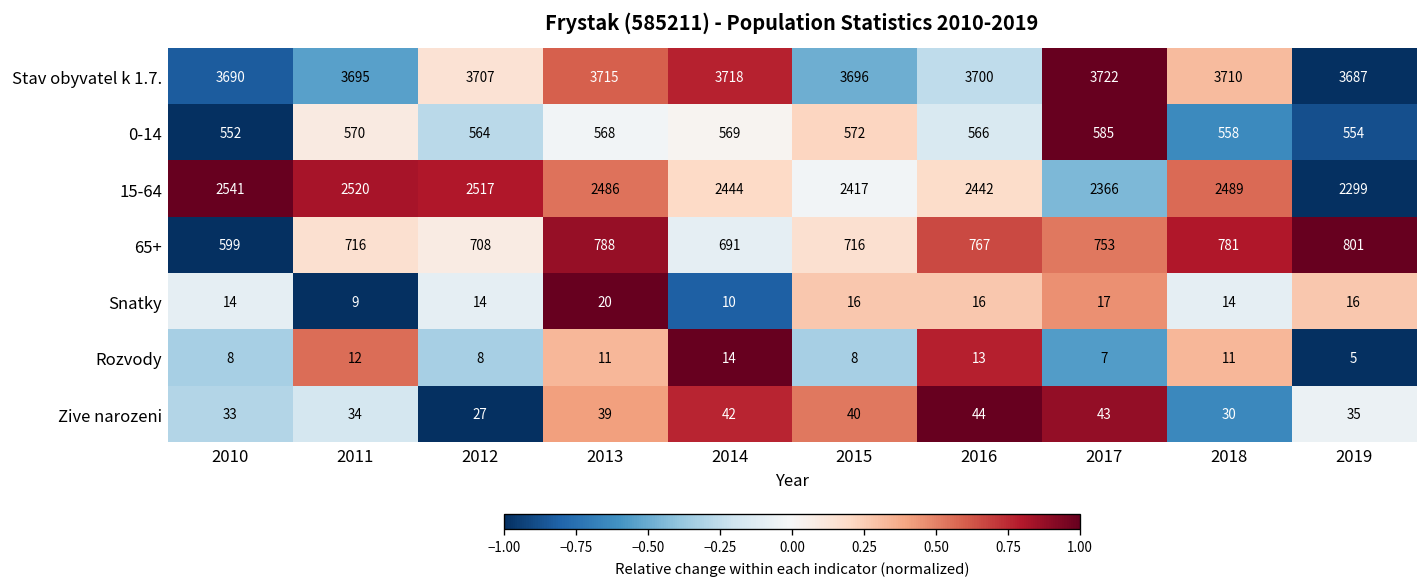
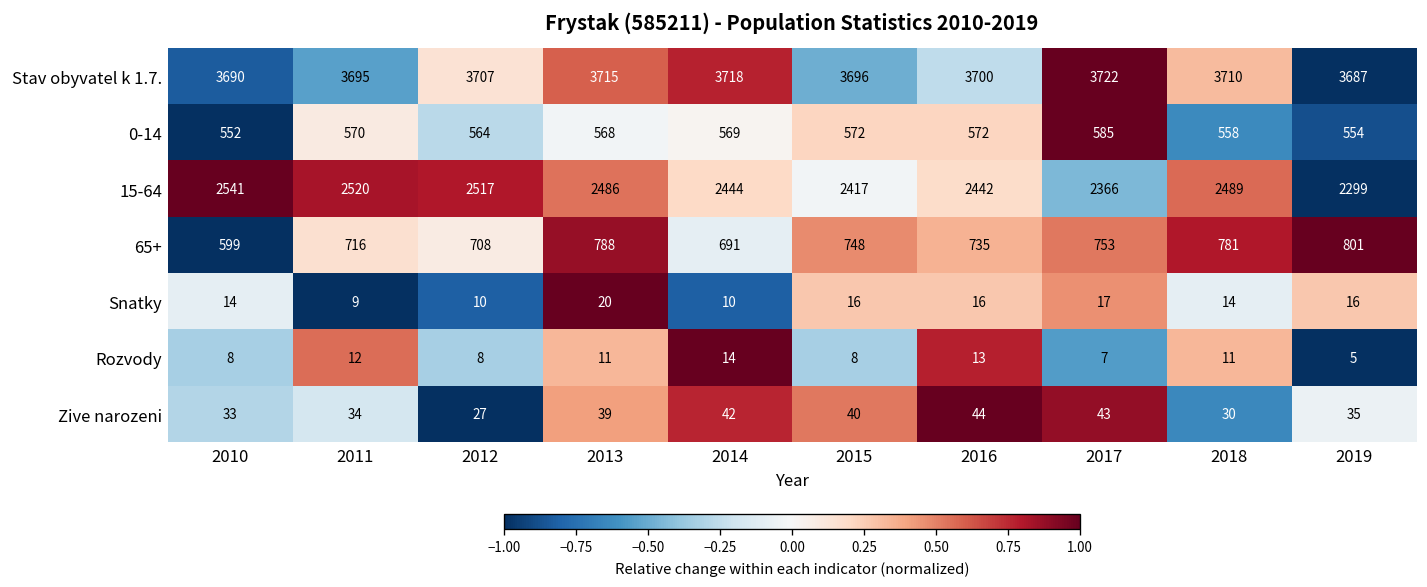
  {
    "Stav obyvatel k 1.7.": {
      "2010": 3690,
      "2011": 3695,
      "2012": 3707,
      "2013": 3715,
      "2014": 3718,
      "2015": 3696,
      "2016": 3700,
      "2017": 3722,
      "2018": 3710,
      "2019": 3687
    },
    "0-14": {
      "2010": 552,
      "2011": 570,
      "2012": 564,
      "2013": 568,
      "2014": 569,
      "2015": 572,
-     "2016": 566,
+     "2016": 572,
      "2017": 585,
      "2018": 558,
      "2019": 554
    },
    "15-64": {
      "2010": 2541,
      "2011": 2520,
      "2012": 2517,
      "2013": 2486,
      "2014": 2444,
      "2015": 2417,
      "2016": 2442,
      "2017": 2366,
      "2018": 2489,
      "2019": 2299
    },
    "65+": {
      "2010": 599,
      "2011": 716,
      "2012": 708,
      "2013": 788,
      "2014": 691,
-     "2015": 716,
-     "2016": 767,
+     "2015": 748,
+     "2016": 735,
      "2017": 753,
      "2018": 781,
      "2019": 801
    },
    "Snatky": {
      "2010": 14,
      "2011": 9,
-     "2012": 14,
+     "2012": 10,
      "2013": 20,
      "2014": 10,
      "2015": 16,
      "2016": 16,
      "2017": 17,
      "2018": 14,
      "2019": 16
    },
    "Rozvody": {
      "2010": 8,
      "2011": 12,
      "2012": 8,
      "2013": 11,
      "2014": 14,
      "2015": 8,
      "2016": 13,
      "2017": 7,
      "2018": 11,
      "2019": 5
    },
    "Zive narozeni": {
      "2010": 33,
      "2011": 34,
      "2012": 27,
      "2013": 39,
      "2014": 42,
      "2015": 40,
      "2016": 44,
      "2017": 43,
      "2018": 30,
      "2019": 35
    }
  }
